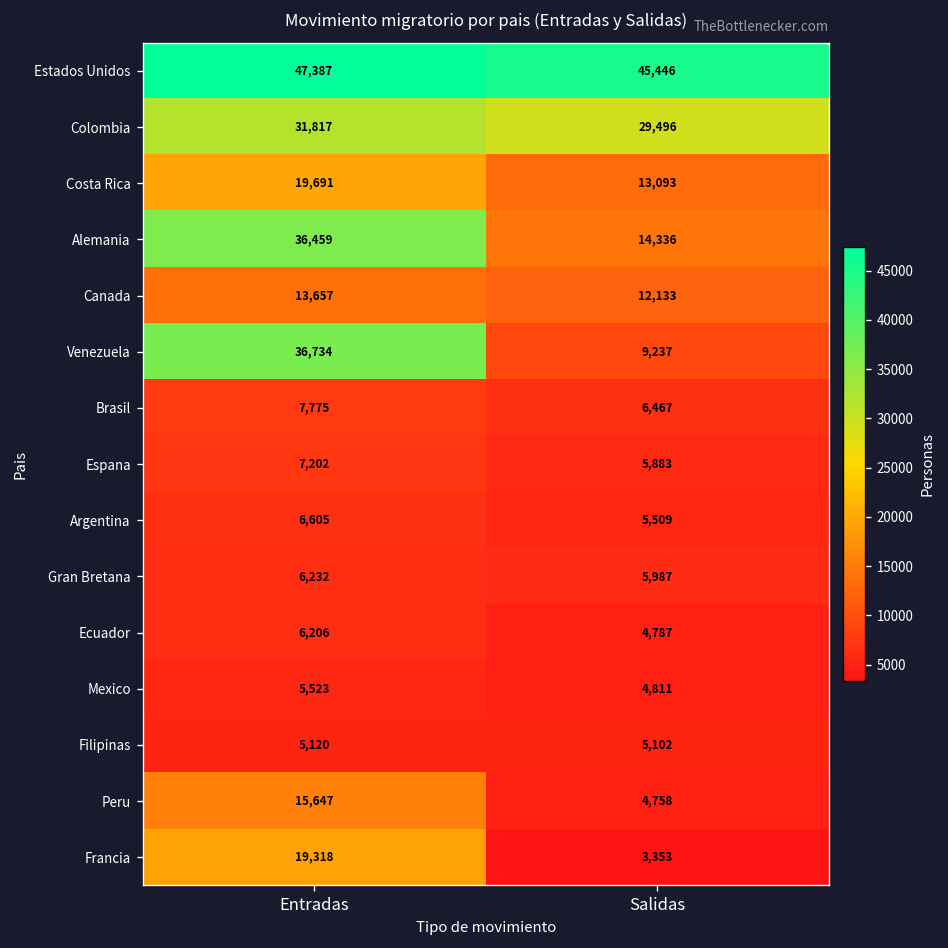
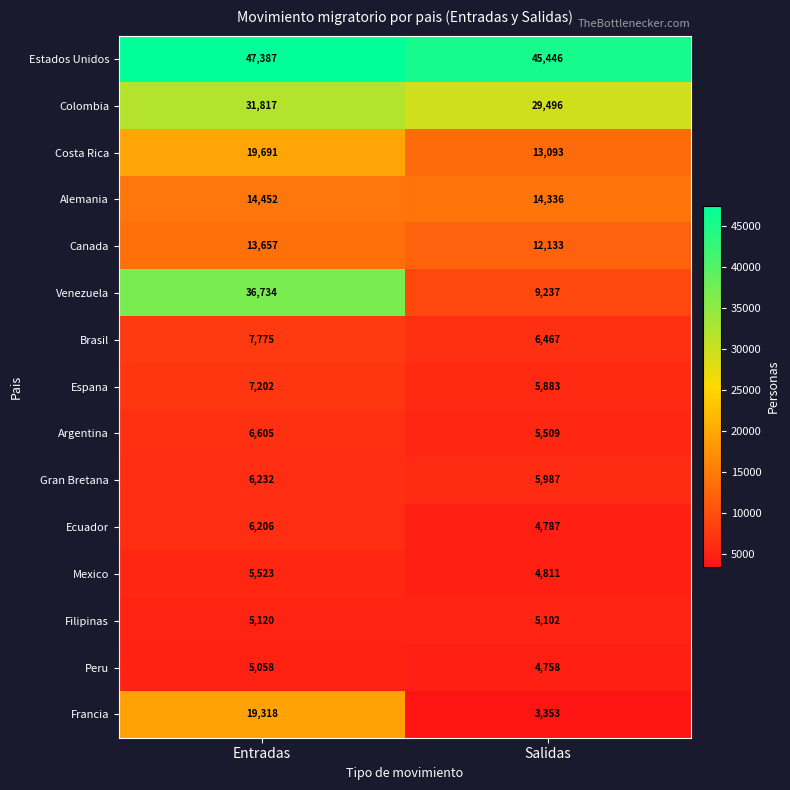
  {
    "Estados Unidos": {
      "Entradas": "47,387",
      "Salidas": "45,446"
    },
    "Colombia": {
      "Entradas": "31,817",
      "Salidas": "29,496"
    },
    "Costa Rica": {
      "Entradas": "19,691",
      "Salidas": "13,093"
    },
    "Alemania": {
-     "Entradas": "36,459",
+     "Entradas": "14,452",
      "Salidas": "14,336"
    },
    "Canada": {
      "Entradas": "13,657",
      "Salidas": "12,133"
    },
    "Venezuela": {
      "Entradas": "36,734",
      "Salidas": "9,237"
    },
    "Brasil": {
      "Entradas": "7,775",
      "Salidas": "6,467"
    },
    "Espana": {
      "Entradas": "7,202",
      "Salidas": "5,883"
    },
    "Argentina": {
      "Entradas": "6,605",
      "Salidas": "5,509"
    },
    "Gran Bretana": {
      "Entradas": "6,232",
      "Salidas": "5,987"
    },
    "Ecuador": {
      "Entradas": "6,206",
      "Salidas": "4,787"
    },
    "Mexico": {
      "Entradas": "5,523",
      "Salidas": "4,811"
    },
    "Filipinas": {
      "Entradas": "5,120",
      "Salidas": "5,102"
    },
    "Peru": {
-     "Entradas": "15,647",
+     "Entradas": "5,058",
      "Salidas": "4,758"
    },
    "Francia": {
      "Entradas": "19,318",
      "Salidas": "3,353"
    }
  }
